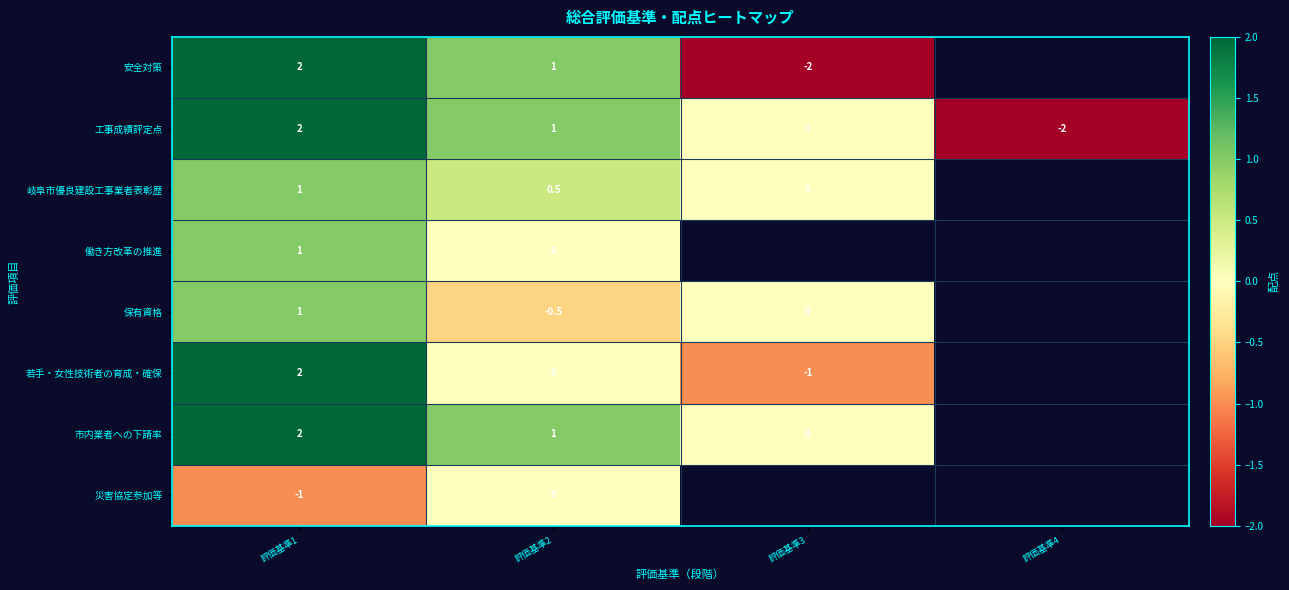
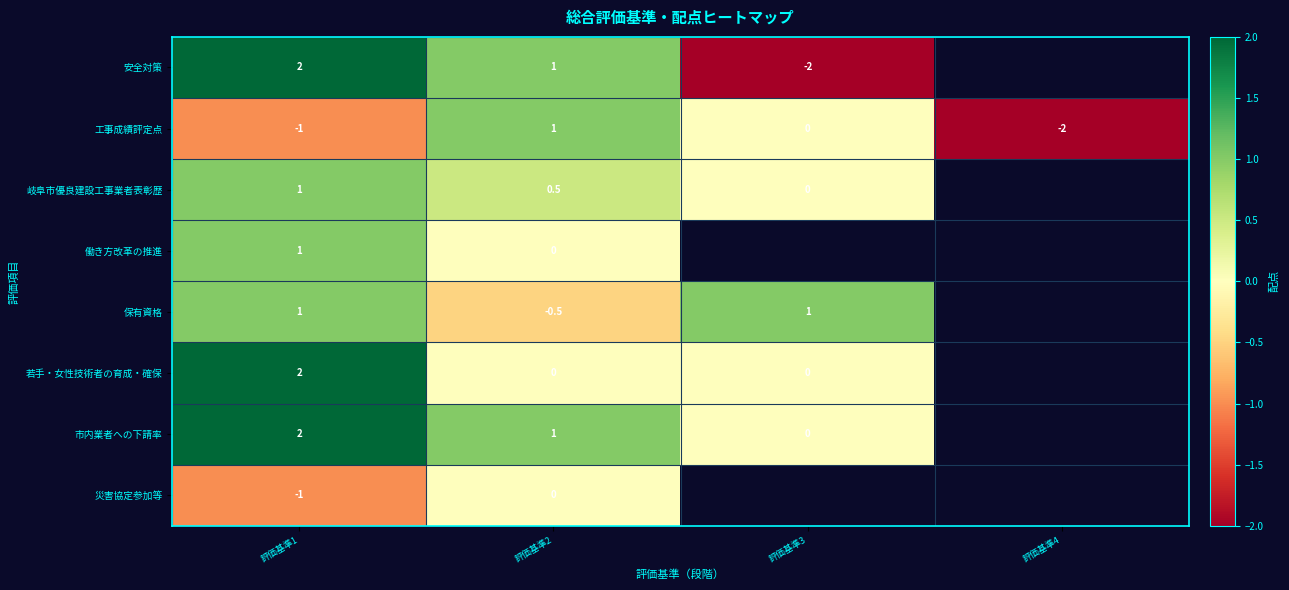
  {
    "安全対策": {
      "評価基準1": 2,
      "評価基準2": 1,
      "評価基準3": -2
    },
    "工事成績評定点": {
-     "評価基準1": 2,
+     "評価基準1": -1,
      "評価基準2": 1,
      "評価基準3": 0,
      "評価基準4": -2
    },
    "岐阜市優良建設工事業者表彰歴": {
      "評価基準1": 1,
      "評価基準2": 0.5,
      "評価基準3": 0
    },
    "働き方改革の推進": {
      "評価基準1": 1,
      "評価基準2": 0
    },
    "保有資格": {
      "評価基準1": 1,
      "評価基準2": -0.5,
-     "評価基準3": 0
+     "評価基準3": 1
    },
    "若手・女性技術者の育成・確保": {
      "評価基準1": 2,
      "評価基準2": 0,
-     "評価基準3": -1
+     "評価基準3": 0
    },
    "市内業者への下請率": {
      "評価基準1": 2,
      "評価基準2": 1,
      "評価基準3": 0
    },
    "災害協定参加等": {
      "評価基準1": -1,
      "評価基準2": 0
    }
  }
